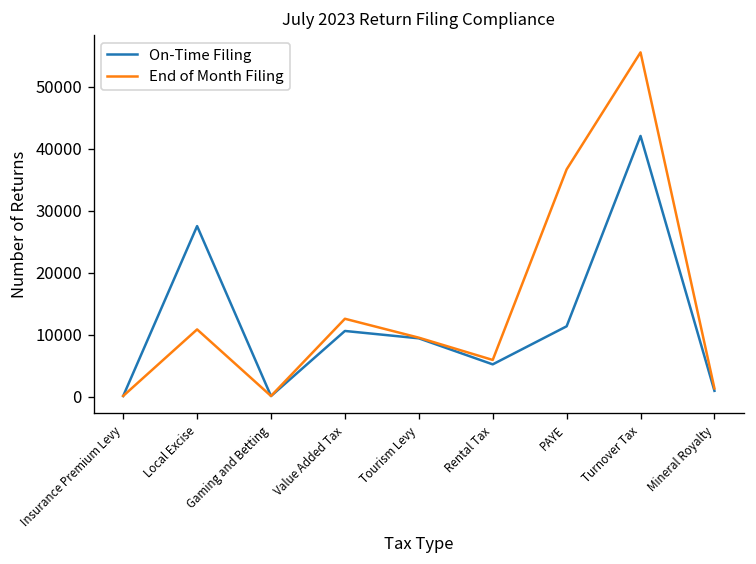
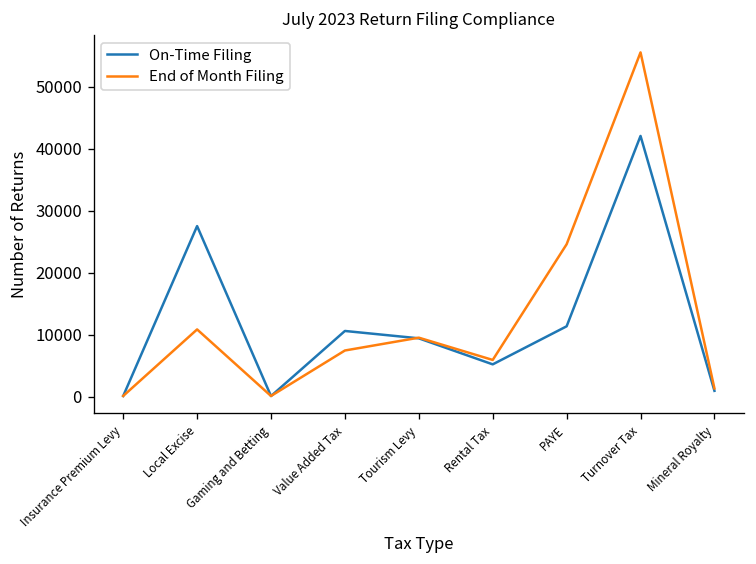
  {
    "On-Time Filing": {
      "Local Excise": 28000,
      "Value Added Tax": 11000,
      "Rental Tax": 5000,
      "PAYE": 11000,
      "Turnover Tax": 42000
    },
    "End of Month Filing": {
      "Local Excise": 11000,
-     "Value Added Tax": 13000,
+     "Value Added Tax": 7000,
      "Rental Tax": 6000,
-     "PAYE": 37000,
+     "PAYE": 25000,
      "Turnover Tax": 56000
    }
  }
